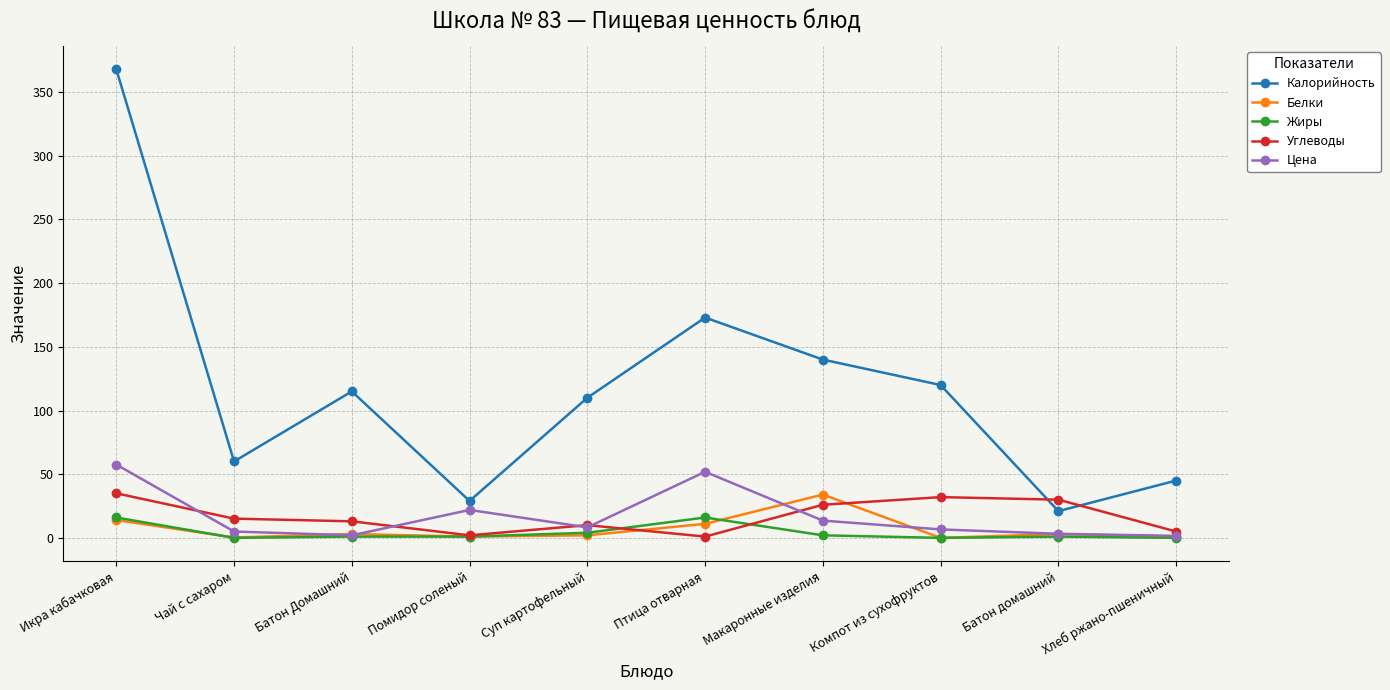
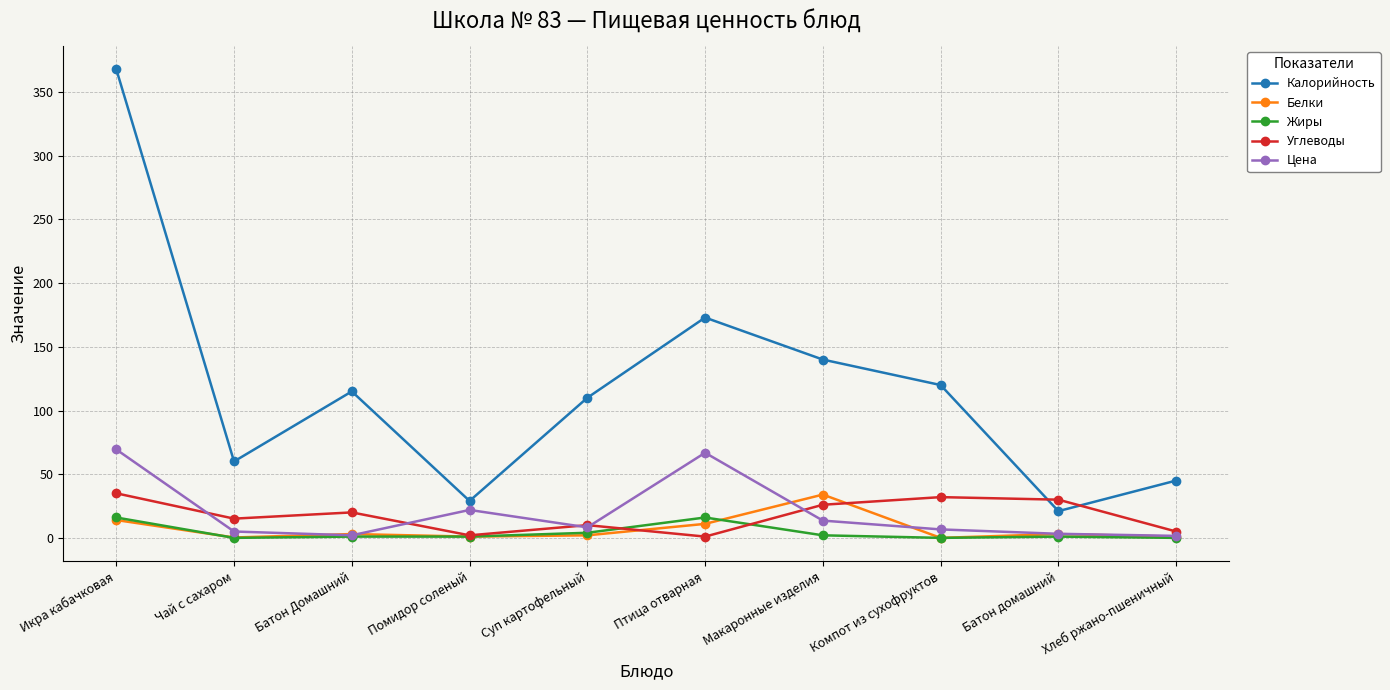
  {
    "Калорийность": {
      "Икра кабачковая": 368,
      "Чай с сахаром": 60,
      "Батон Домашний": 115,
      "Помидор соленый": 29,
      "Суп картофельный": 110,
      "Птица отварная": 173,
      "Макаронные изделия": 140,
      "Компот из сухофруктов": 120,
      "Батон домашний": 21,
      "Хлеб ржано-пшеничный": 45
    },
    "Белки": {
      "Птица отварная": 11,
      "Макаронные изделия": 34
    },
    "Жиры": {
      "Птица отварная": 16,
      "Макаронные изделия": 2
    },
    "Углеводы": {
      "Икра кабачковая": 35,
      "Чай с сахаром": 15,
-     "Батон Домашний": 13,
+     "Батон Домашний": 20,
      "Птица отварная": 1,
      "Макаронные изделия": 26,
      "Компот из сухофруктов": 32,
      "Батон домашний": 30,
      "Хлеб ржано-пшеничный": 5
    },
    "Цена": {
-     "Икра кабачковая": 58,
+     "Икра кабачковая": 69,
      "Чай с сахаром": 5,
      "Помидор соленый": 22,
-     "Птица отварная": 52,
+     "Птица отварная": 67,
      "Макаронные изделия": 14,
      "Компот из сухофруктов": 7
    }
  }
